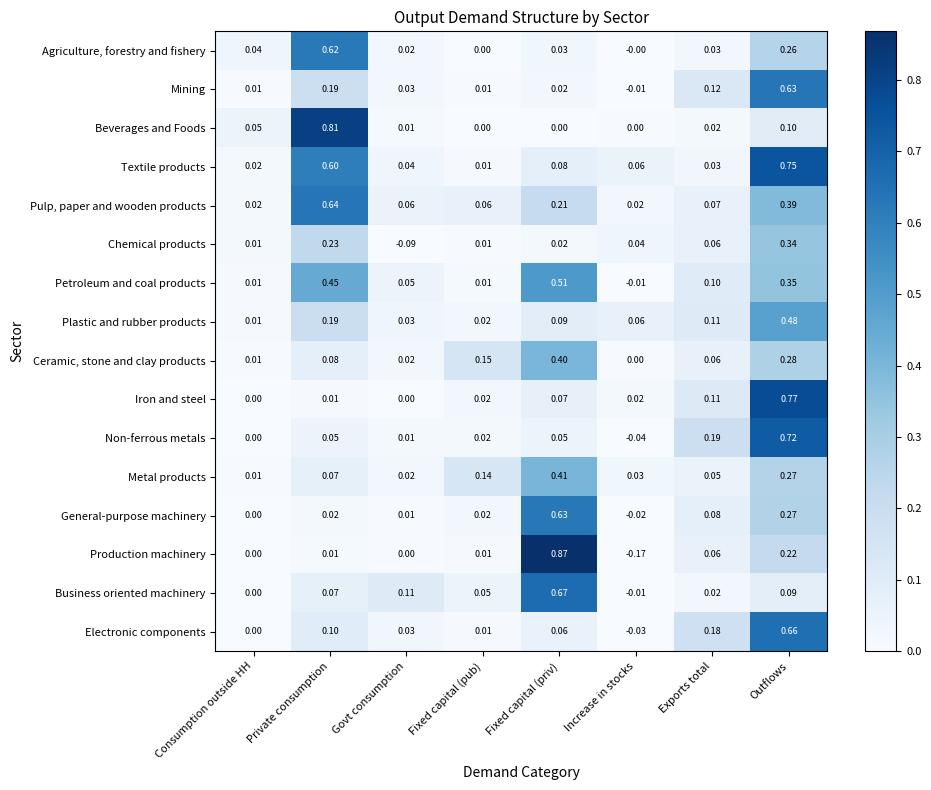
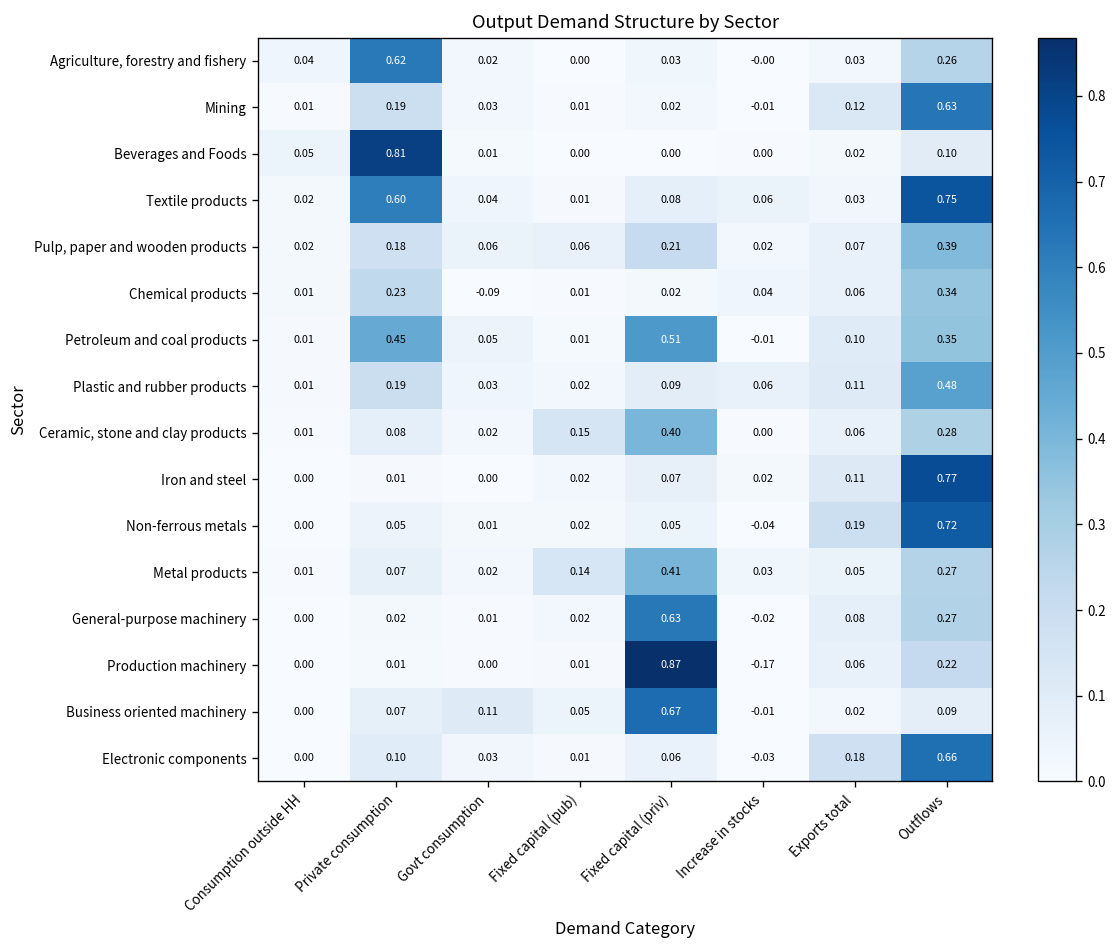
  {
    "Agriculture, forestry and fishery": {
      "Consumption outside HH": 0.04,
      "Private consumption": 0.62,
      "Govt consumption": 0.02,
      "Fixed capital (pub)": 0.00,
      "Fixed capital (priv)": 0.03,
      "Increase in stocks": -0.00,
      "Exports total": 0.03,
      "Outflows": 0.26
    },
    "Mining": {
      "Consumption outside HH": 0.01,
      "Private consumption": 0.19,
      "Govt consumption": 0.03,
      "Fixed capital (pub)": 0.01,
      "Fixed capital (priv)": 0.02,
      "Increase in stocks": -0.01,
      "Exports total": 0.12,
      "Outflows": 0.63
    },
    "Beverages and Foods": {
      "Consumption outside HH": 0.05,
      "Private consumption": 0.81,
      "Govt consumption": 0.01,
      "Fixed capital (pub)": 0.00,
      "Fixed capital (priv)": 0.00,
      "Increase in stocks": 0.00,
      "Exports total": 0.02,
      "Outflows": 0.10
    },
    "Textile products": {
      "Consumption outside HH": 0.02,
      "Private consumption": 0.60,
      "Govt consumption": 0.04,
      "Fixed capital (pub)": 0.01,
      "Fixed capital (priv)": 0.08,
      "Increase in stocks": 0.06,
      "Exports total": 0.03,
      "Outflows": 0.75
    },
    "Pulp, paper and wooden products": {
      "Consumption outside HH": 0.02,
-     "Private consumption": 0.64,
+     "Private consumption": 0.18,
      "Govt consumption": 0.06,
      "Fixed capital (pub)": 0.06,
      "Fixed capital (priv)": 0.21,
      "Increase in stocks": 0.02,
      "Exports total": 0.07,
      "Outflows": 0.39
    },
    "Chemical products": {
      "Consumption outside HH": 0.01,
      "Private consumption": 0.23,
      "Govt consumption": -0.09,
      "Fixed capital (pub)": 0.01,
      "Fixed capital (priv)": 0.02,
      "Increase in stocks": 0.04,
      "Exports total": 0.06,
      "Outflows": 0.34
    },
    "Petroleum and coal products": {
      "Consumption outside HH": 0.01,
      "Private consumption": 0.45,
      "Govt consumption": 0.05,
      "Fixed capital (pub)": 0.01,
      "Fixed capital (priv)": 0.51,
      "Increase in stocks": -0.01,
      "Exports total": 0.10,
      "Outflows": 0.35
    },
    "Plastic and rubber products": {
      "Consumption outside HH": 0.01,
      "Private consumption": 0.19,
      "Govt consumption": 0.03,
      "Fixed capital (pub)": 0.02,
      "Fixed capital (priv)": 0.09,
      "Increase in stocks": 0.06,
      "Exports total": 0.11,
      "Outflows": 0.48
    },
    "Ceramic, stone and clay products": {
      "Consumption outside HH": 0.01,
      "Private consumption": 0.08,
      "Govt consumption": 0.02,
      "Fixed capital (pub)": 0.15,
      "Fixed capital (priv)": 0.40,
      "Increase in stocks": 0.00,
      "Exports total": 0.06,
      "Outflows": 0.28
    },
    "Iron and steel": {
      "Consumption outside HH": 0.00,
      "Private consumption": 0.01,
      "Govt consumption": 0.00,
      "Fixed capital (pub)": 0.02,
      "Fixed capital (priv)": 0.07,
      "Increase in stocks": 0.02,
      "Exports total": 0.11,
      "Outflows": 0.77
    },
    "Non-ferrous metals": {
      "Consumption outside HH": 0.00,
      "Private consumption": 0.05,
      "Govt consumption": 0.01,
      "Fixed capital (pub)": 0.02,
      "Fixed capital (priv)": 0.05,
      "Increase in stocks": -0.04,
      "Exports total": 0.19,
      "Outflows": 0.72
    },
    "Metal products": {
      "Consumption outside HH": 0.01,
      "Private consumption": 0.07,
      "Govt consumption": 0.02,
      "Fixed capital (pub)": 0.14,
      "Fixed capital (priv)": 0.41,
      "Increase in stocks": 0.03,
      "Exports total": 0.05,
      "Outflows": 0.27
    },
    "General-purpose machinery": {
      "Consumption outside HH": 0.00,
      "Private consumption": 0.02,
      "Govt consumption": 0.01,
      "Fixed capital (pub)": 0.02,
      "Fixed capital (priv)": 0.63,
      "Increase in stocks": -0.02,
      "Exports total": 0.08,
      "Outflows": 0.27
    },
    "Production machinery": {
      "Consumption outside HH": 0.00,
      "Private consumption": 0.01,
      "Govt consumption": 0.00,
      "Fixed capital (pub)": 0.01,
      "Fixed capital (priv)": 0.87,
      "Increase in stocks": -0.17,
      "Exports total": 0.06,
      "Outflows": 0.22
    },
    "Business oriented machinery": {
      "Consumption outside HH": 0.00,
      "Private consumption": 0.07,
      "Govt consumption": 0.11,
      "Fixed capital (pub)": 0.05,
      "Fixed capital (priv)": 0.67,
      "Increase in stocks": -0.01,
      "Exports total": 0.02,
      "Outflows": 0.09
    },
    "Electronic components": {
      "Consumption outside HH": 0.00,
      "Private consumption": 0.10,
      "Govt consumption": 0.03,
      "Fixed capital (pub)": 0.01,
      "Fixed capital (priv)": 0.06,
      "Increase in stocks": -0.03,
      "Exports total": 0.18,
      "Outflows": 0.66
    }
  }
